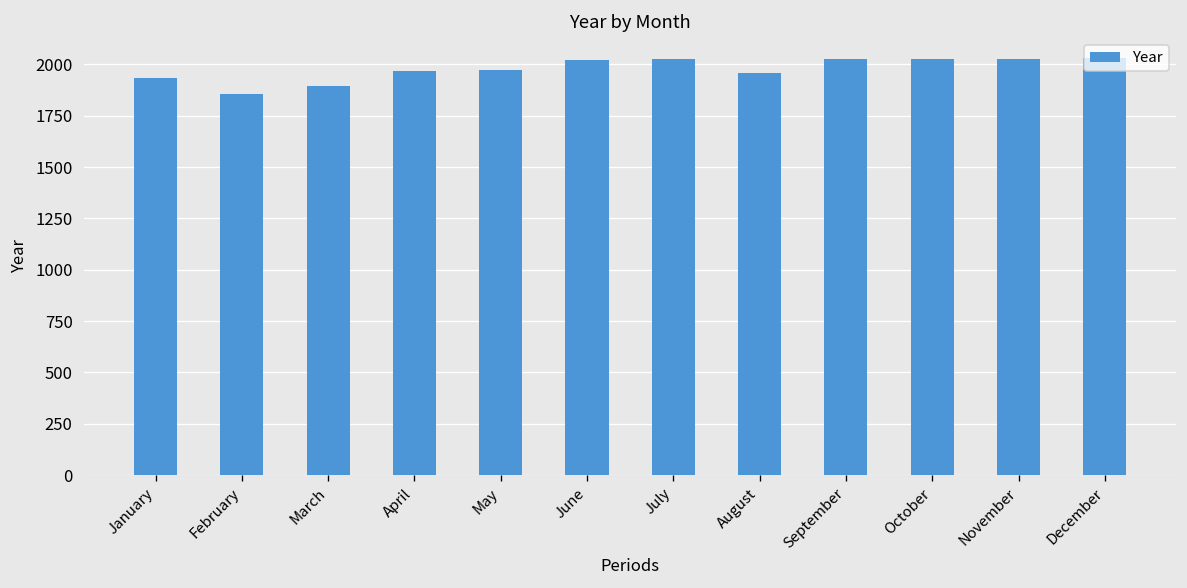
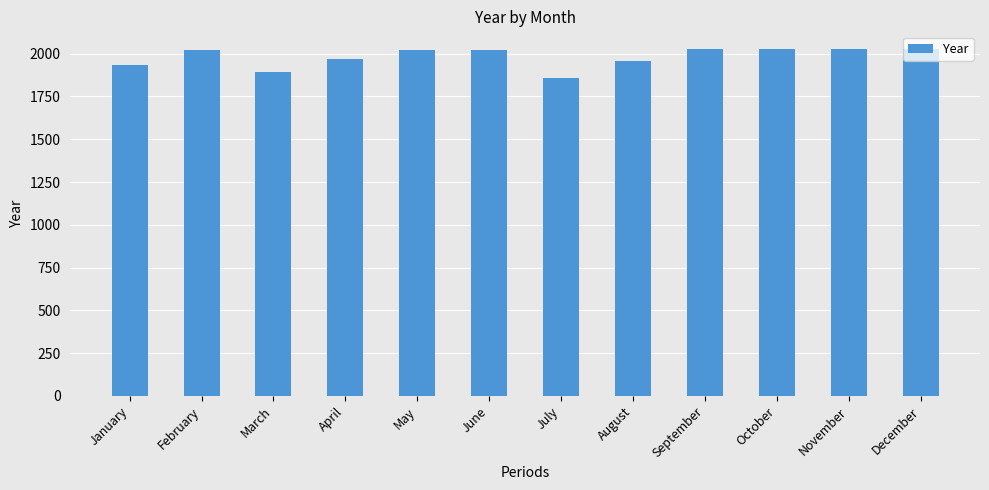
  {
    "January": 1940,
-   "February": 1860,
+   "February": 2020,
    "March": 1890,
    "April": 1970,
-   "May": 1970,
+   "May": 2020,
    "June": 2020,
-   "July": 2020,
+   "July": 1860,
    "August": 1960,
    "September": 2030,
    "October": 2030,
    "November": 2030
  }
